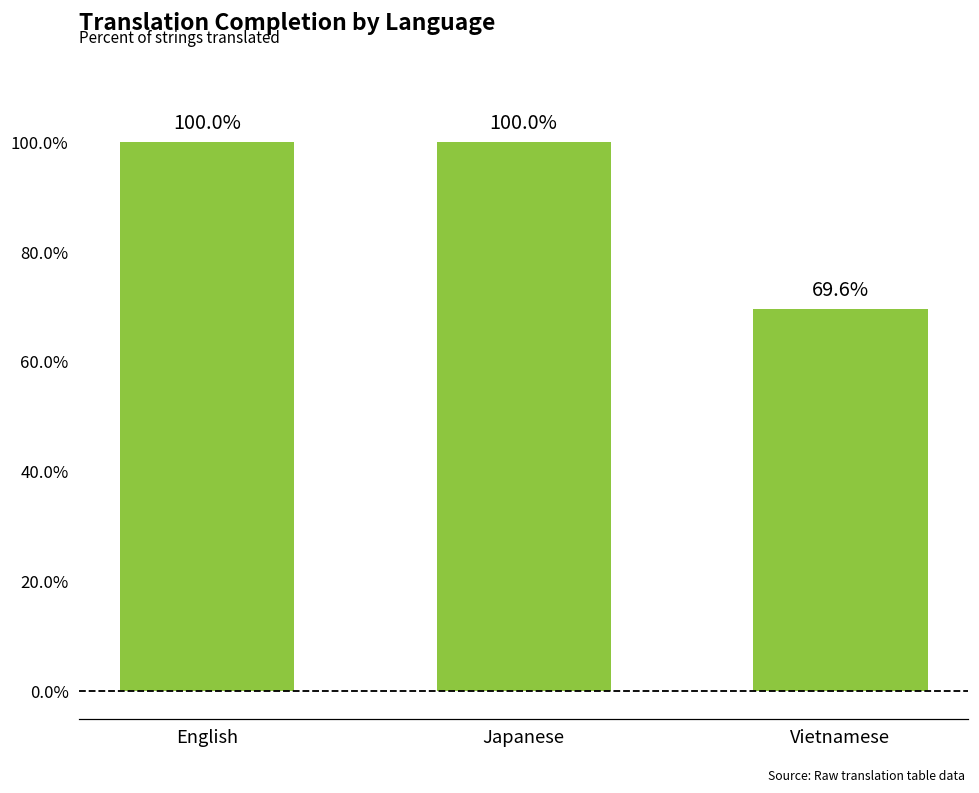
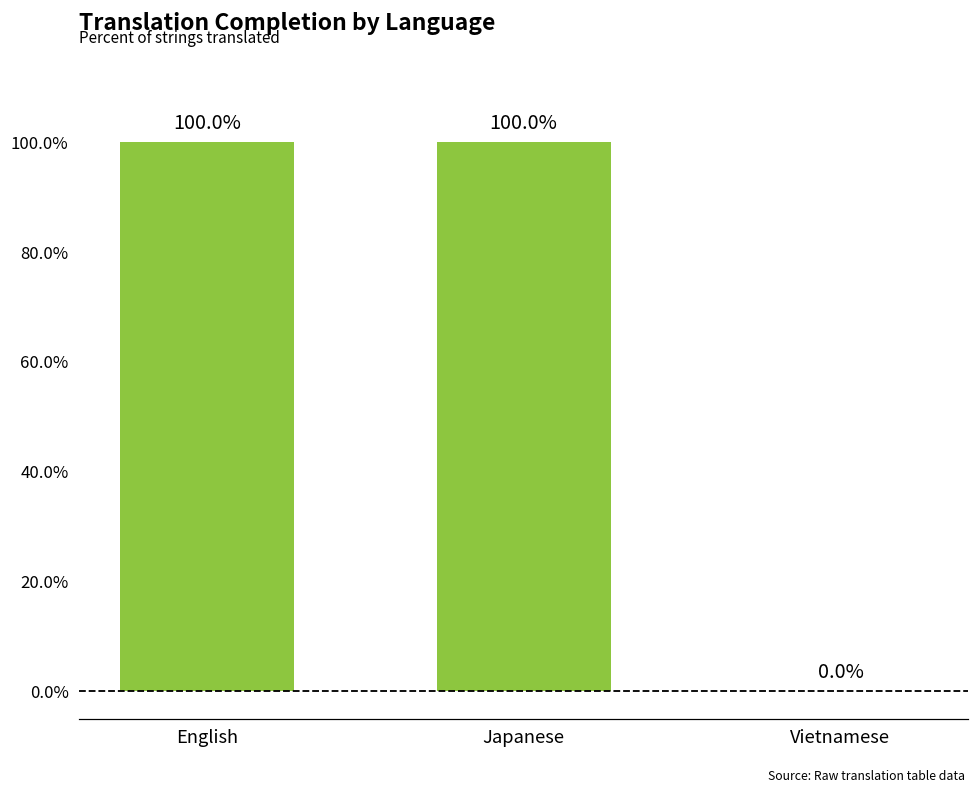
  {
    "English": "100.0%",
    "Japanese": "100.0%",
-   "Vietnamese": "69.6%"
+   "Vietnamese": "0.0%"
  }
